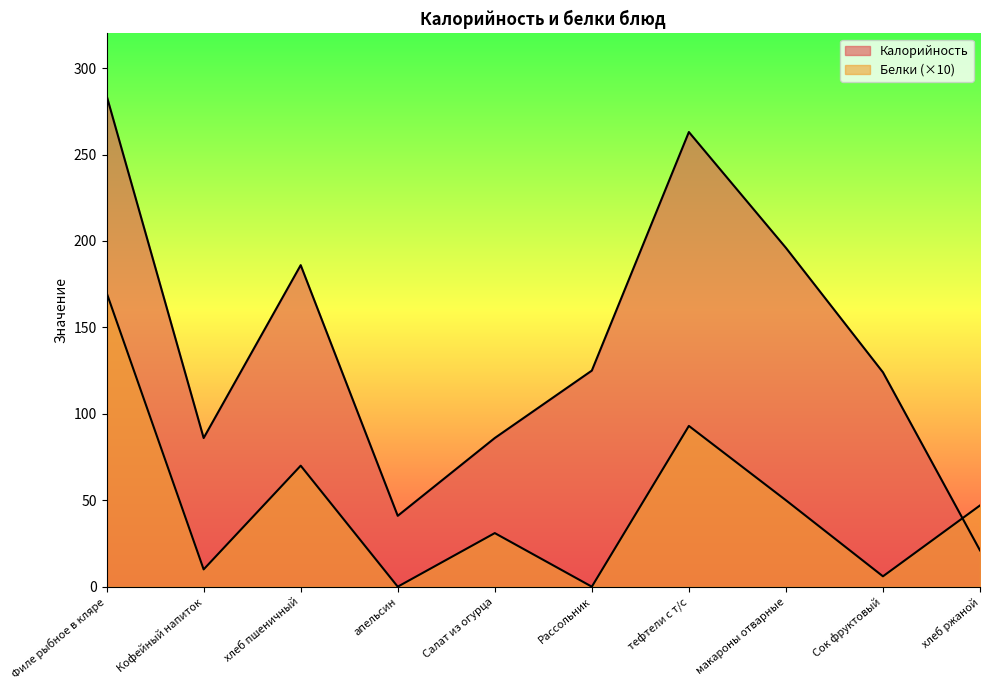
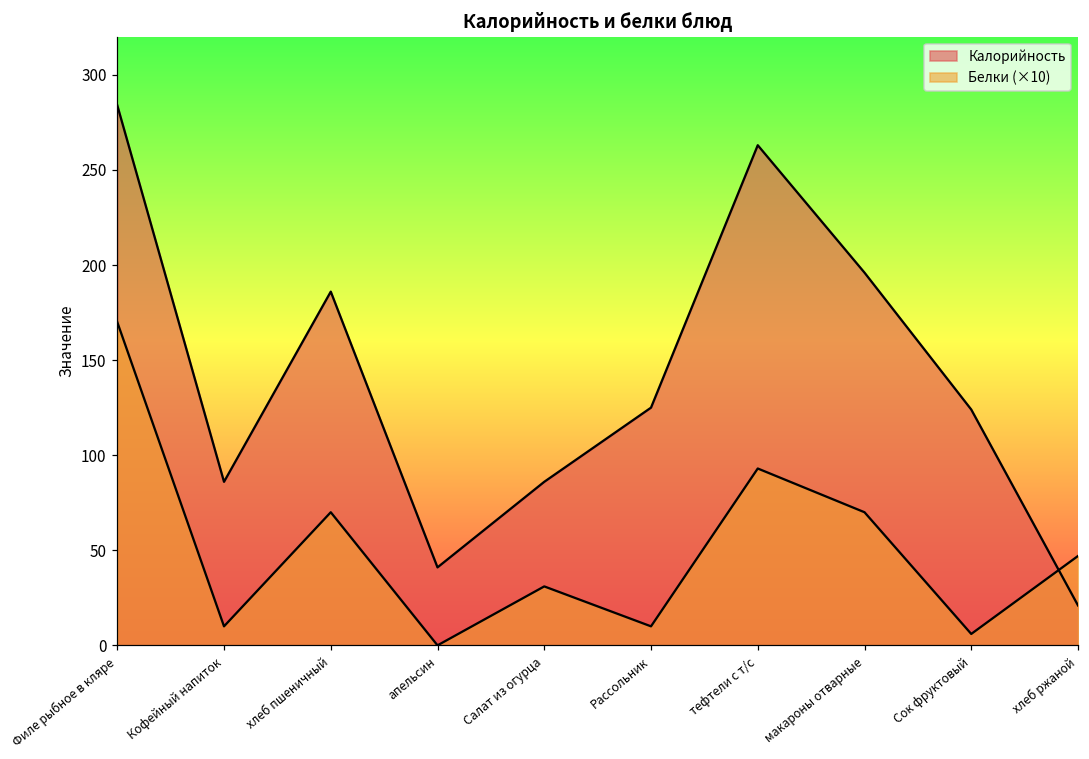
  {
    "Калорийность": {
      "Филе рыбное в кляре": 284,
      "Кофейный напиток": 86,
      "хлеб пшеничный": 186,
      "апельсин": 41,
      "Салат из огурца": 86,
      "Рассольник": 125,
      "тефтели с т/с": 263,
      "макароны отварные": 196,
      "Сок фруктовый": 124,
      "хлеб ржаной": 21
    },
    "Белки (×10)": {
      "Филе рыбное в кляре": 170,
      "Кофейный напиток": 10,
      "хлеб пшеничный": 70,
      "апельсин": 0,
      "Салат из огурца": 31,
-     "Рассольник": 0,
+     "Рассольник": 10,
      "тефтели с т/с": 93,
-     "макароны отварные": 50,
+     "макароны отварные": 70,
      "Сок фруктовый": 6,
      "хлеб ржаной": 47
    }
  }
